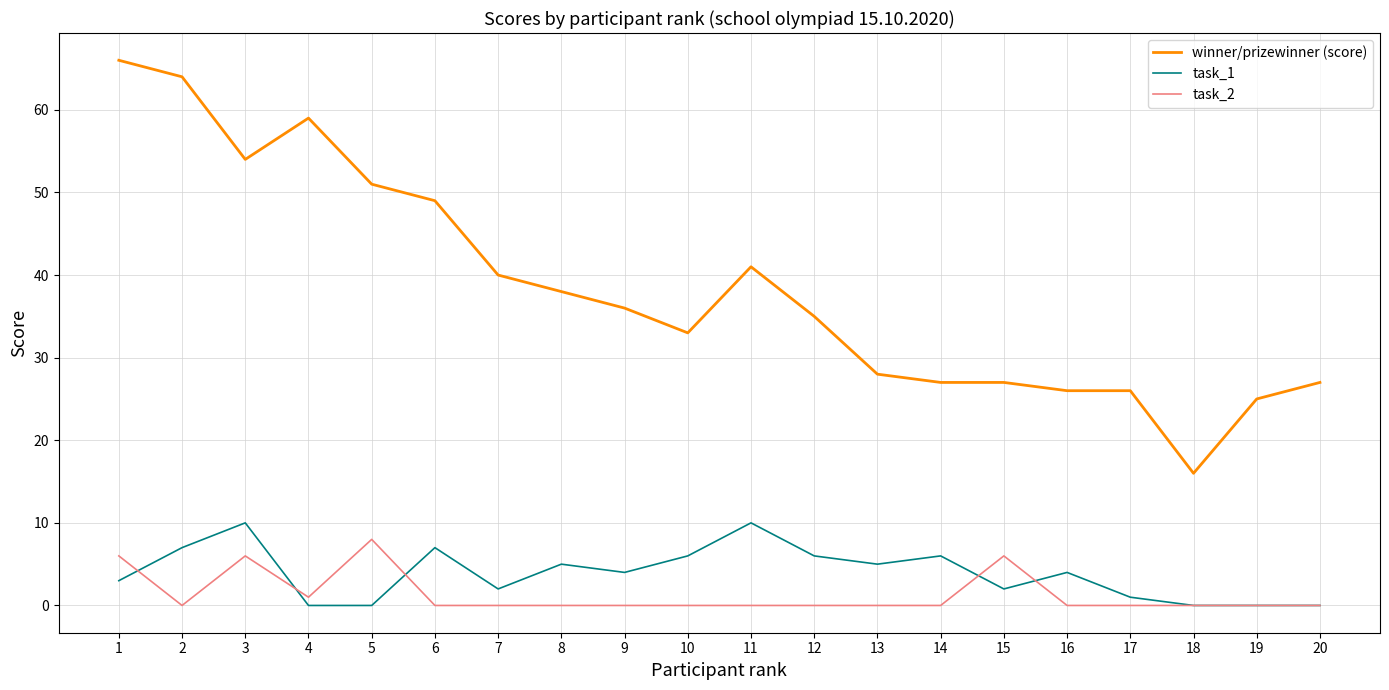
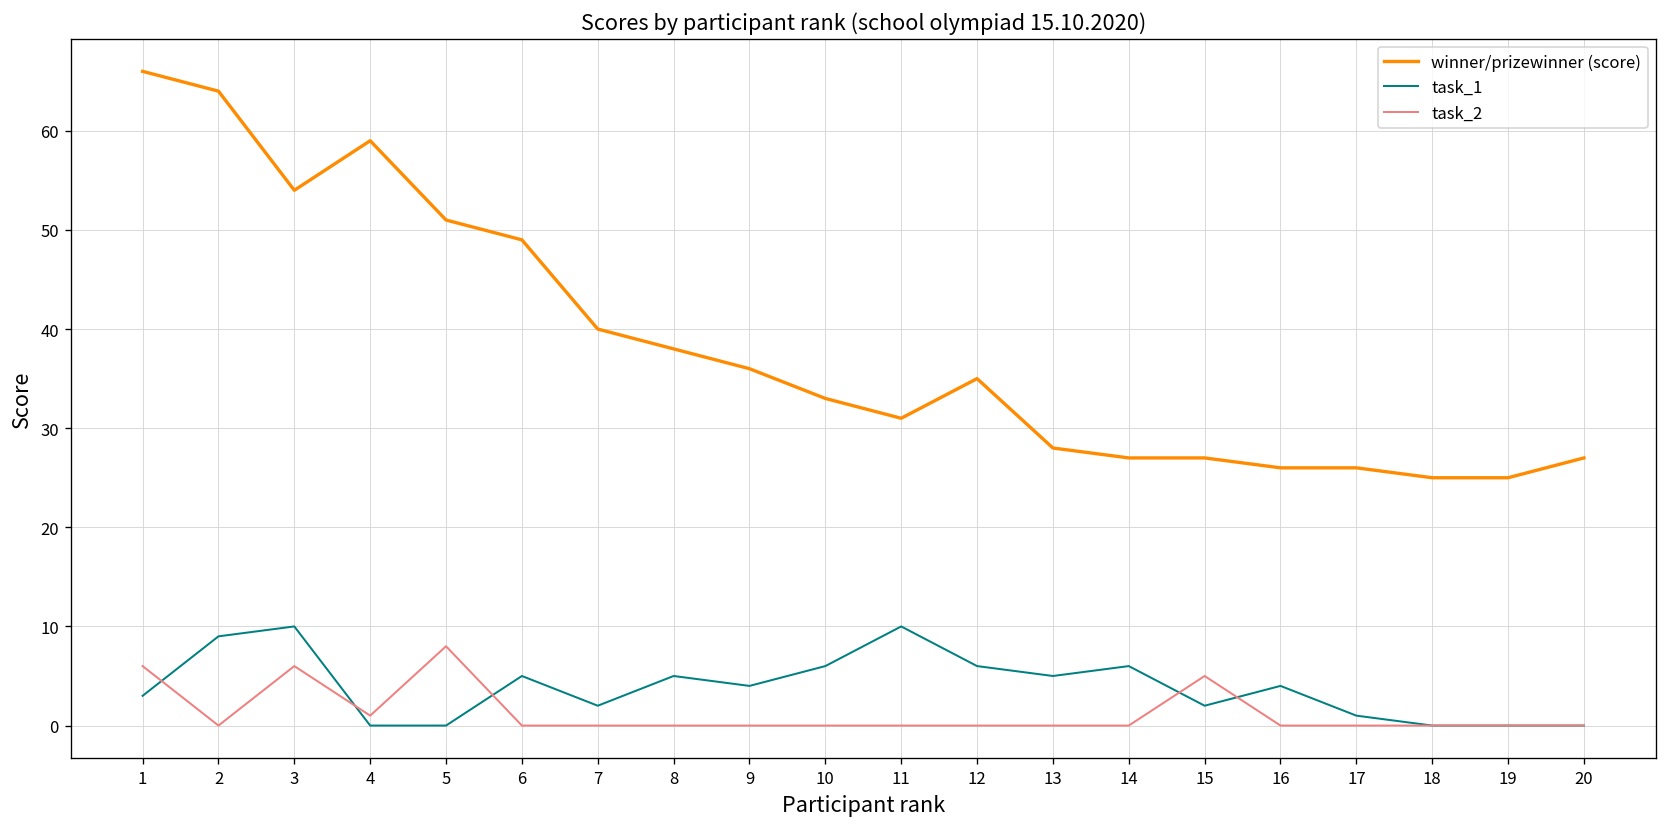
  {
    "winner/prizewinner (score)": {
      "1": 66,
      "2": 64,
      "3": 54,
      "4": 59,
      "5": 51,
      "6": 49,
      "7": 40,
      "8": 38,
      "9": 36,
      "10": 33,
-     "11": 41,
+     "11": 31,
      "12": 35,
      "13": 28,
      "14": 27,
      "15": 27,
      "16": 26,
      "17": 26,
-     "18": 16,
+     "18": 25,
      "19": 25,
      "20": 27
    },
    "task_1": {
      "1": 3,
-     "2": 7,
+     "2": 9,
      "3": 10,
      "4": 0,
      "5": 0,
-     "6": 7,
+     "6": 5,
      "7": 2,
      "8": 5,
      "9": 4,
      "10": 6,
      "11": 10,
      "12": 6,
      "13": 5,
      "14": 6,
      "15": 2,
      "16": 4,
      "17": 1
    },
    "task_2": {
      "1": 6,
      "2": 0,
      "3": 6,
      "4": 1,
      "5": 8,
      "6": 0,
      "7": 0,
      "8": 0,
      "9": 0,
      "10": 0,
      "11": 0,
      "12": 0,
      "13": 0,
      "14": 0,
-     "15": 6,
+     "15": 5,
      "16": 0,
      "17": 0
    }
  }
